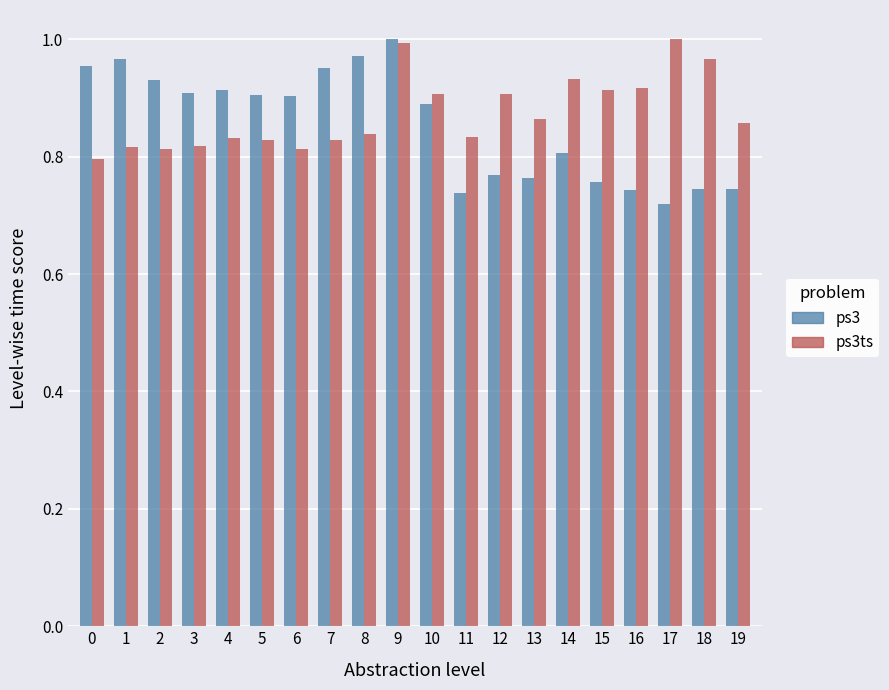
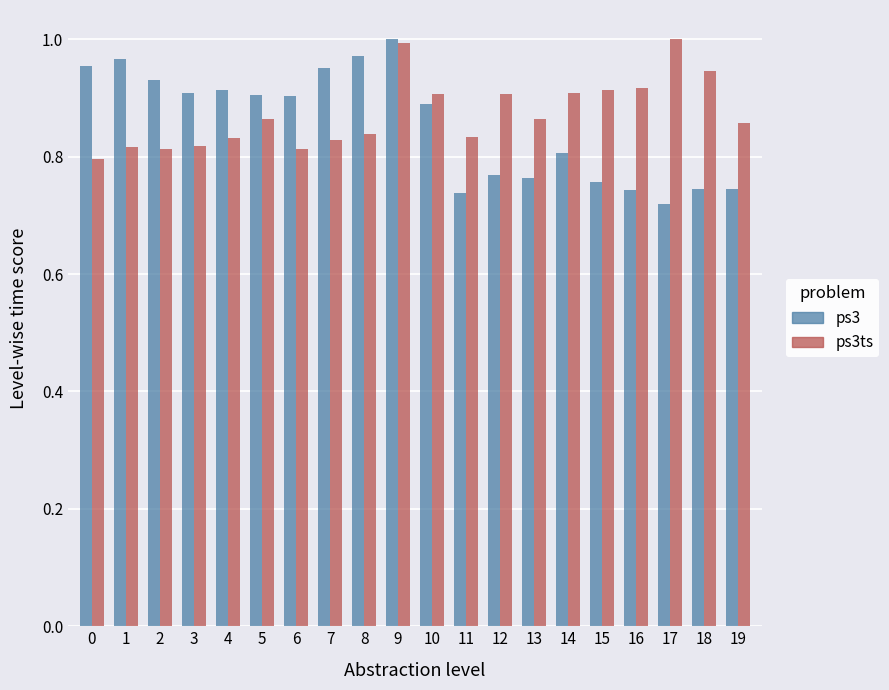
  {
    "ps3": {
      "0": 0.95,
      "1": 0.97,
      "2": 0.93,
      "3": 0.91,
      "4": 0.91,
      "5": 0.91,
      "6": 0.90,
      "7": 0.95,
      "8": 0.97,
      "9": 1.00,
      "10": 0.89,
      "11": 0.74,
      "12": 0.77,
      "13": 0.76,
      "14": 0.81,
      "15": 0.76,
      "16": 0.74,
      "17": 0.72,
      "18": 0.74,
      "19": 0.74
    },
    "ps3ts": {
      "0": 0.80,
      "1": 0.82,
      "2": 0.81,
      "3": 0.82,
      "4": 0.83,
-     "5": 0.83,
+     "5": 0.86,
      "6": 0.81,
      "7": 0.83,
      "8": 0.84,
      "9": 0.99,
      "10": 0.91,
      "11": 0.83,
      "12": 0.91,
      "13": 0.86,
-     "14": 0.93,
+     "14": 0.91,
      "15": 0.91,
      "16": 0.92,
      "17": 1.00,
-     "18": 0.97,
+     "18": 0.95,
      "19": 0.86
    }
  }
